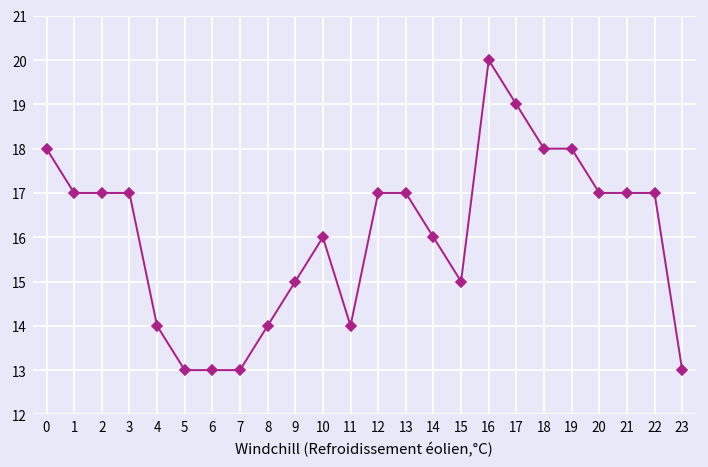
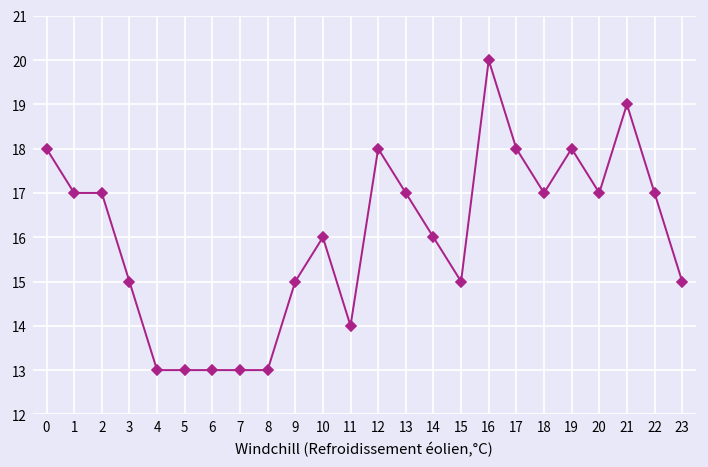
  {
    "0": 18,
    "1": 17,
    "2": 17,
-   "3": 17,
-   "4": 14,
+   "3": 15,
+   "4": 13,
    "5": 13,
    "6": 13,
    "7": 13,
-   "8": 14,
+   "8": 13,
    "9": 15,
    "10": 16,
    "11": 14,
-   "12": 17,
+   "12": 18,
    "13": 17,
    "14": 16,
    "15": 15,
    "16": 20,
-   "17": 19,
-   "18": 18,
+   "17": 18,
+   "18": 17,
    "19": 18,
    "20": 17,
-   "21": 17,
+   "21": 19,
    "22": 17,
-   "23": 13
+   "23": 15
  }
